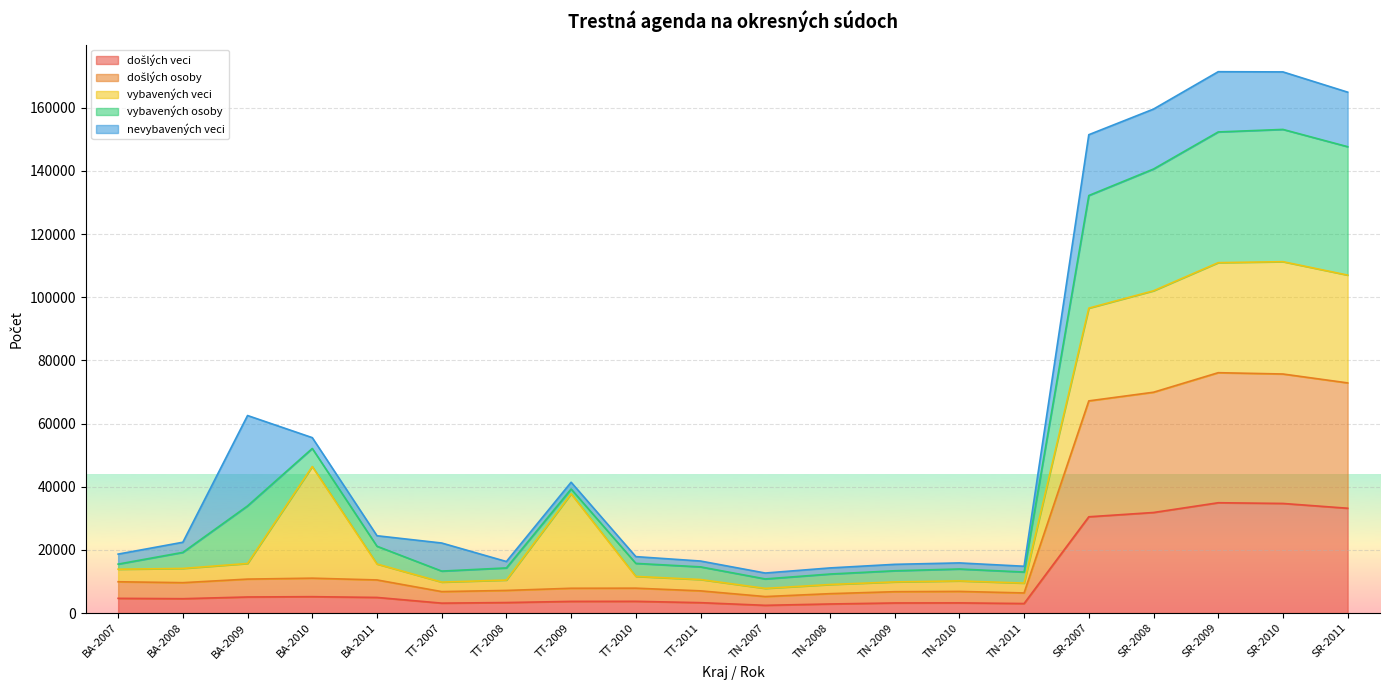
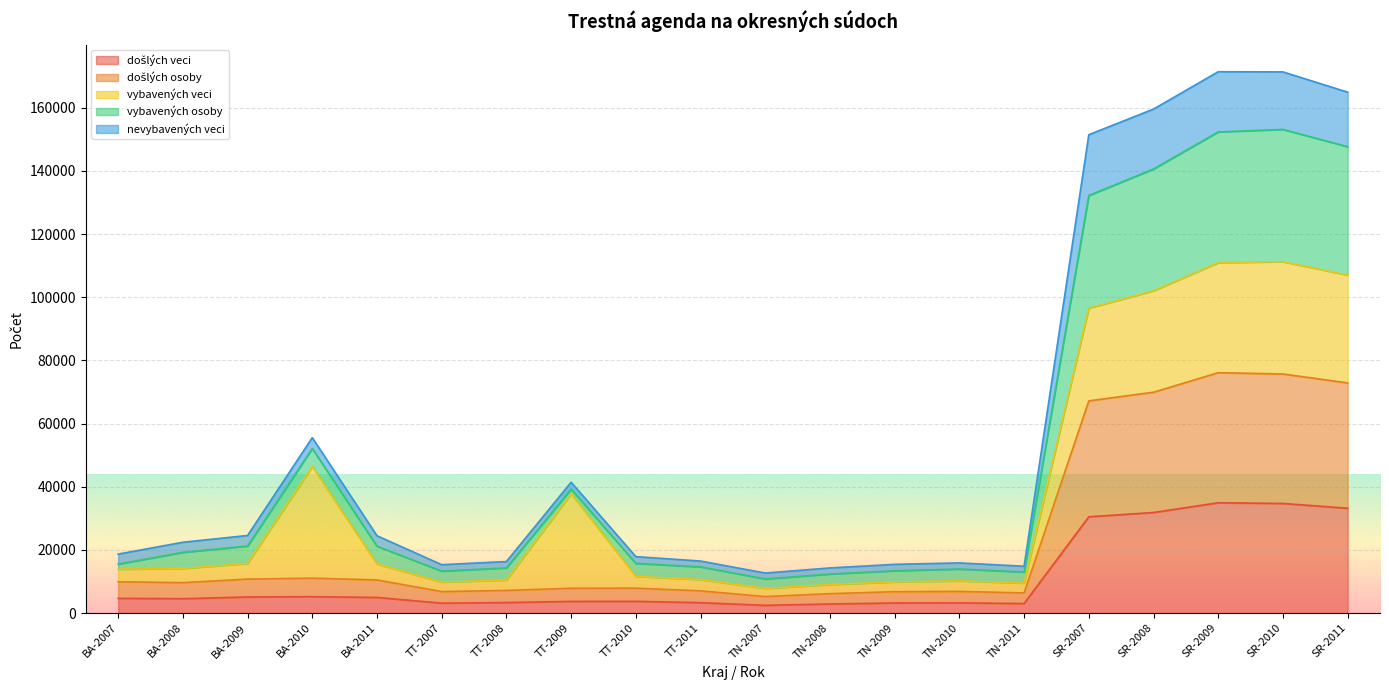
  {
    "vybavených veci": {
      "BA-2007": 4000,
      "BA-2008": 5000,
      "BA-2009": 5000,
      "BA-2010": 35000,
      "BA-2011": 5000,
      "TT-2007": 3000,
      "TT-2008": 3000,
      "TT-2009": 30000,
      "TT-2010": 4000,
      "TT-2011": 4000,
      "TN-2007": 3000,
      "TN-2008": 3000,
      "TN-2009": 3000,
      "TN-2010": 3000,
      "TN-2011": 3000,
      "SR-2007": 29000,
      "SR-2008": 32000,
      "SR-2009": 35000,
      "SR-2010": 36000,
      "SR-2011": 34000
    },
    "vybavených osoby": {
      "BA-2007": 2000,
      "BA-2008": 5000,
-     "BA-2009": 18000,
+     "BA-2009": 6000,
      "BA-2010": 6000,
      "BA-2011": 6000,
      "TT-2007": 3000,
      "TT-2008": 4000,
      "TT-2009": 2000,
      "TT-2010": 4000,
      "TT-2011": 4000,
      "TN-2007": 3000,
      "TN-2008": 3000,
      "TN-2009": 4000,
      "TN-2010": 4000,
      "TN-2011": 4000,
      "SR-2007": 36000,
      "SR-2008": 39000,
      "SR-2009": 41000,
      "SR-2010": 42000,
      "SR-2011": 41000
    },
    "nevybavených veci": {
      "BA-2007": 3000,
      "BA-2008": 3000,
-     "BA-2009": 29000,
+     "BA-2009": 3000,
      "BA-2010": 3000,
      "BA-2011": 3000,
-     "TT-2007": 9000,
+     "TT-2007": 2000,
      "TT-2008": 2000,
      "TT-2009": 2000,
      "TT-2010": 2000,
      "TT-2011": 2000,
      "TN-2007": 2000,
      "TN-2008": 2000,
      "TN-2009": 2000,
      "TN-2010": 2000,
      "TN-2011": 2000,
      "SR-2007": 19000,
      "SR-2008": 19000,
      "SR-2009": 19000,
      "SR-2010": 18000,
      "SR-2011": 17000
    }
  }
